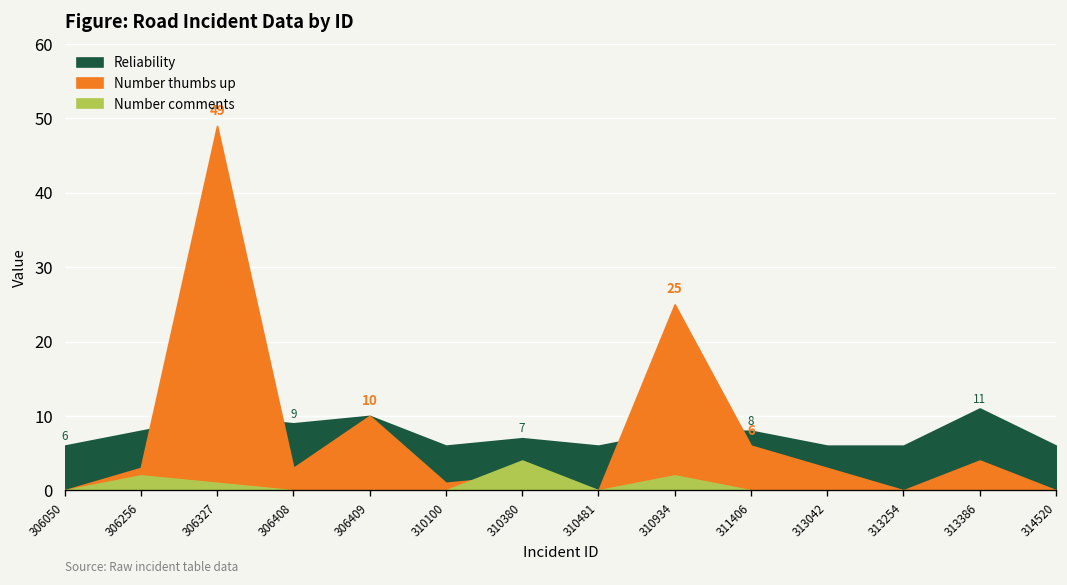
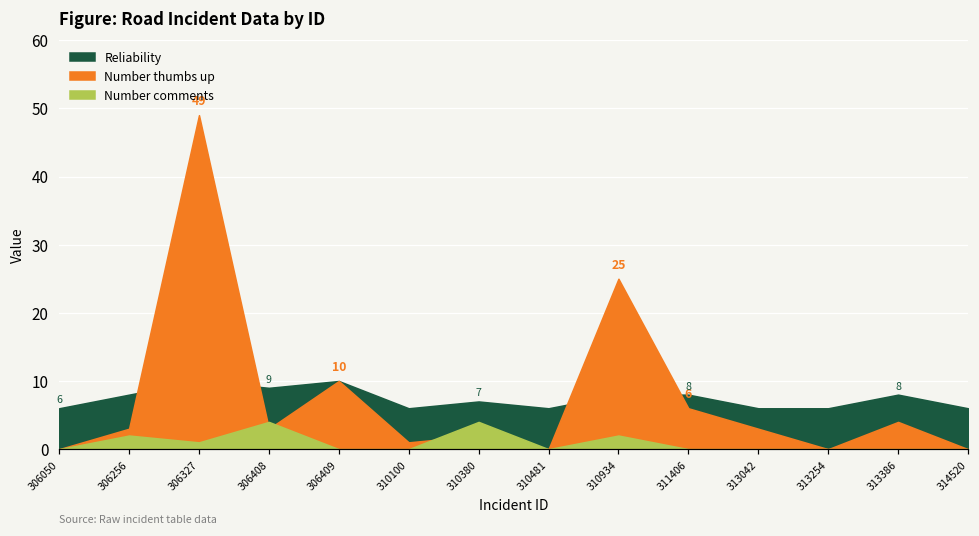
  {
    "Reliability": {
      "306050": 6,
      "306408": 9,
      "310380": 7,
-     "313386": 11
+     "313386": 8
    },
    "Number thumbs up": {
      "306327": 49,
      "310934": 25
    },
    "Number comments": {
      "306256": 2,
      "306327": 1,
-     "306408": 0,
+     "306408": 4,
      "306409": 0,
      "310100": 0,
      "310380": 4,
      "310934": 2,
      "311406": 0,
      "313042": 0,
      "313386": 0
    }
  }
